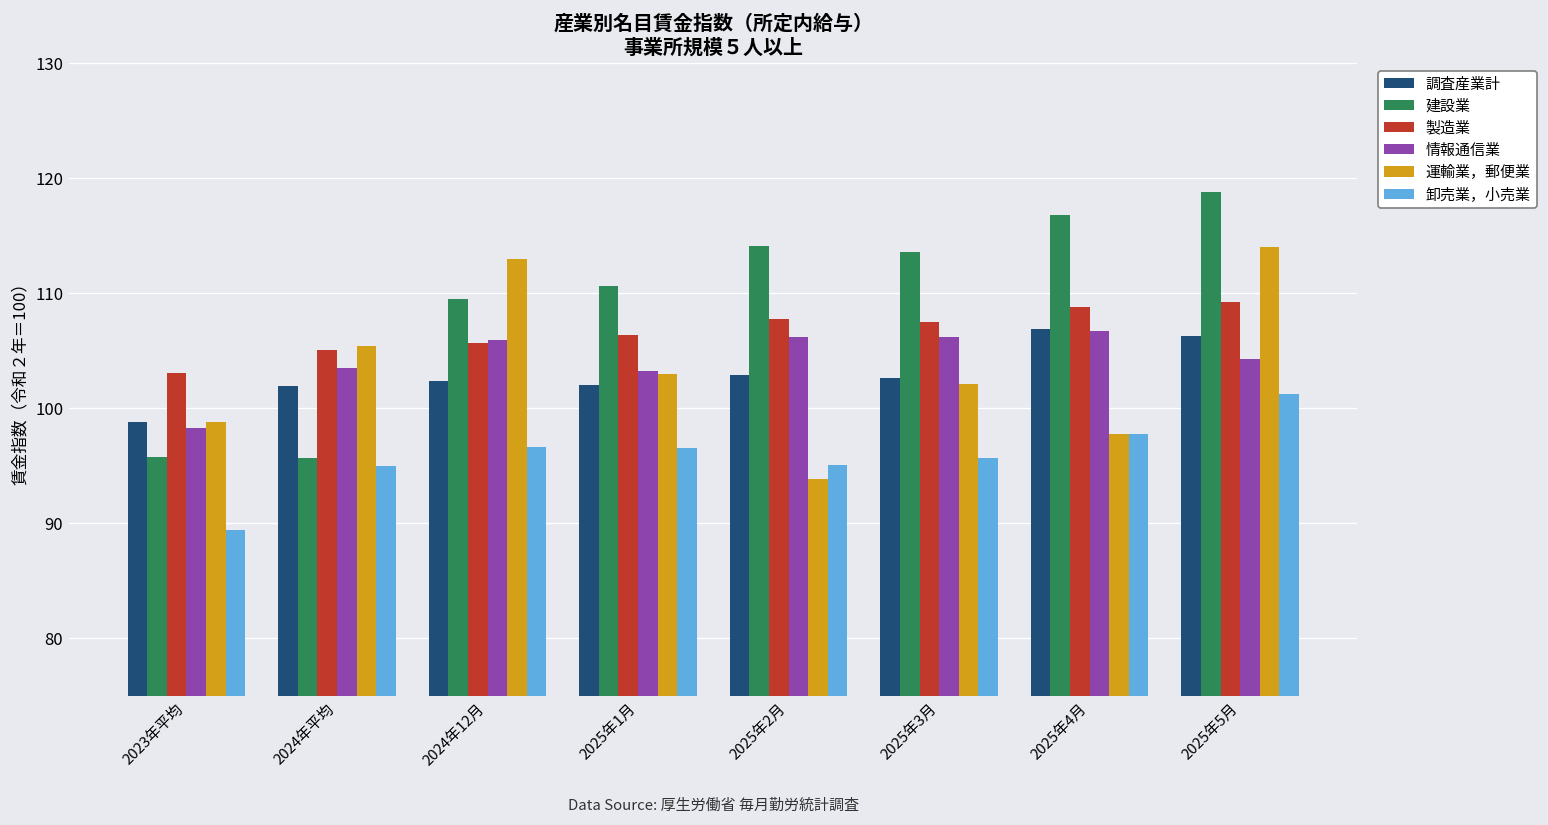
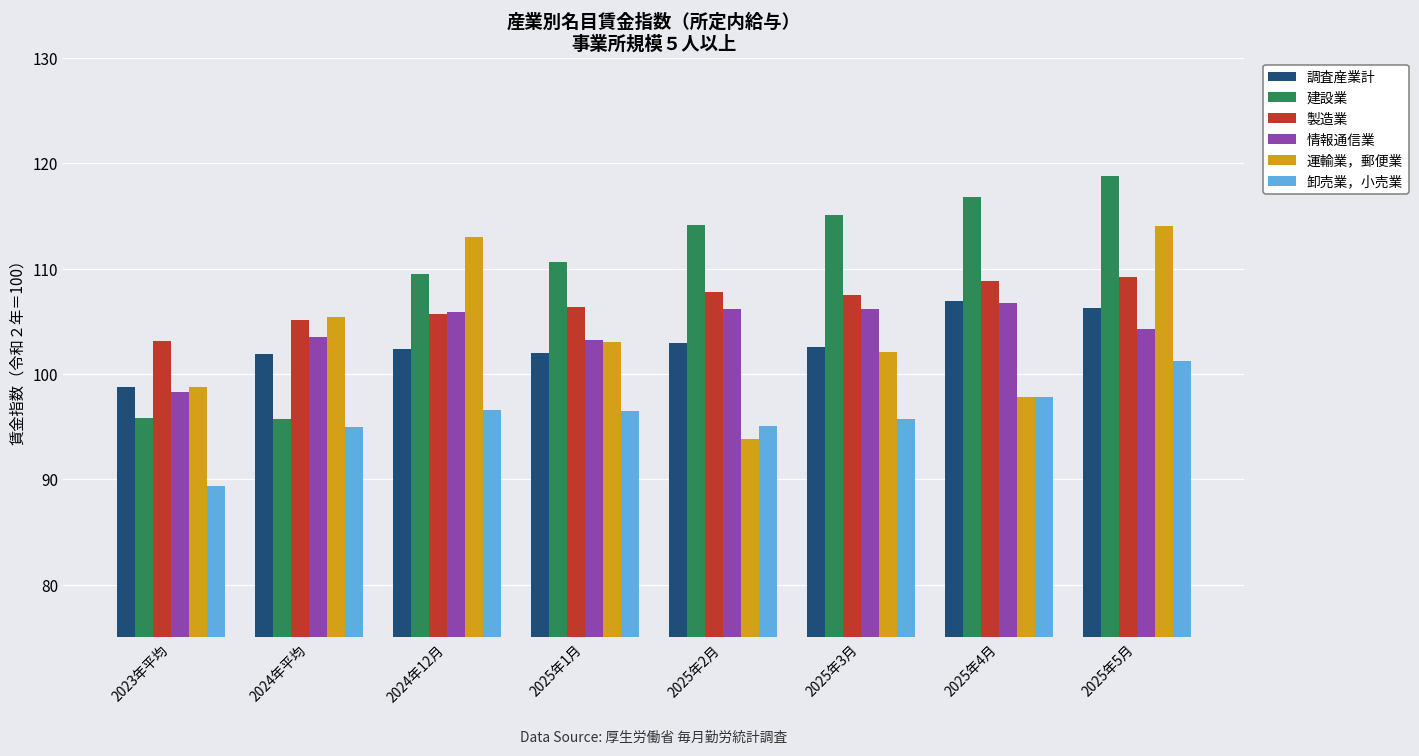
  {
    "調査産業計": {
      "2023年平均": 99,
      "2024年平均": 102,
      "2024年12月": 102,
      "2025年1月": 102,
      "2025年2月": 103,
      "2025年3月": 103,
      "2025年4月": 107,
      "2025年5月": 106
    },
    "建設業": {
      "2023年平均": 96,
      "2024年平均": 96,
      "2024年12月": 110,
      "2025年1月": 111,
      "2025年2月": 114,
-     "2025年3月": 114,
+     "2025年3月": 115,
      "2025年4月": 117,
      "2025年5月": 119
    },
    "製造業": {
      "2023年平均": 103,
      "2024年平均": 105,
      "2024年12月": 106,
      "2025年1月": 106,
      "2025年2月": 108,
      "2025年3月": 108,
      "2025年4月": 109,
      "2025年5月": 109
    },
    "情報通信業": {
      "2023年平均": 98,
      "2024年平均": 104,
      "2024年12月": 106,
      "2025年1月": 103,
      "2025年2月": 106,
      "2025年3月": 106,
      "2025年4月": 107,
      "2025年5月": 104
    },
    "運輸業，郵便業": {
      "2023年平均": 99,
      "2024年平均": 105,
      "2024年12月": 113,
      "2025年1月": 103,
      "2025年2月": 94,
      "2025年3月": 102,
      "2025年4月": 98,
      "2025年5月": 114
    },
    "卸売業，小売業": {
      "2023年平均": 89,
      "2024年平均": 95,
      "2024年12月": 97,
      "2025年1月": 97,
      "2025年2月": 95,
      "2025年3月": 96,
      "2025年4月": 98,
      "2025年5月": 101
    }
  }
